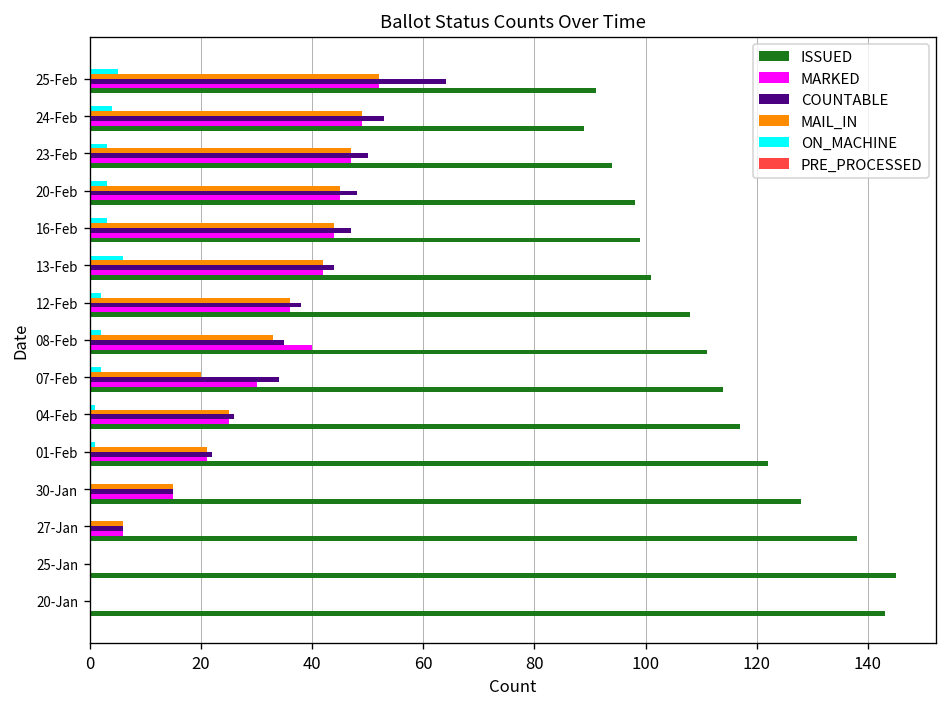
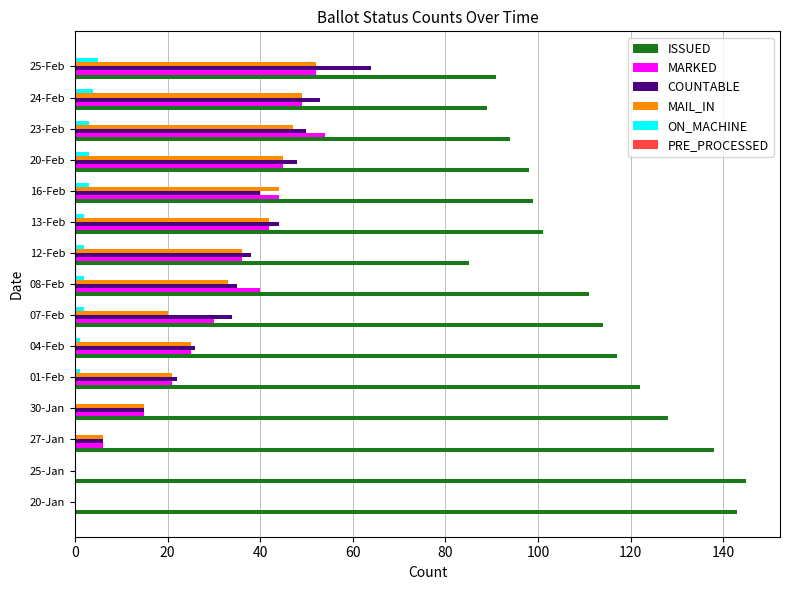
  {
    "ISSUED": {
      "25-Feb": 91,
      "24-Feb": 89,
      "23-Feb": 94,
      "20-Feb": 98,
      "16-Feb": 99,
      "13-Feb": 101,
-     "12-Feb": 108,
+     "12-Feb": 85,
      "08-Feb": 111,
      "07-Feb": 114,
      "04-Feb": 117,
      "01-Feb": 122,
      "30-Jan": 128,
      "27-Jan": 138,
      "25-Jan": 145,
      "20-Jan": 143
    },
    "MARKED": {
      "25-Feb": 52,
      "24-Feb": 49,
-     "23-Feb": 47,
+     "23-Feb": 54,
      "20-Feb": 45,
      "16-Feb": 44,
      "13-Feb": 42,
      "12-Feb": 36,
      "08-Feb": 40,
      "07-Feb": 30,
      "04-Feb": 25,
      "01-Feb": 21,
      "30-Jan": 15,
      "27-Jan": 6,
      "25-Jan": 0,
      "20-Jan": 0
    },
    "COUNTABLE": {
      "25-Feb": 64,
      "24-Feb": 53,
      "23-Feb": 50,
      "20-Feb": 48,
-     "16-Feb": 47,
+     "16-Feb": 40,
      "13-Feb": 44,
      "12-Feb": 38,
      "08-Feb": 35,
      "07-Feb": 34,
      "04-Feb": 26,
      "01-Feb": 22,
      "30-Jan": 15,
      "27-Jan": 6,
      "25-Jan": 0,
      "20-Jan": 0
    },
    "MAIL_IN": {
      "25-Feb": 52,
      "24-Feb": 49,
      "23-Feb": 47,
      "20-Feb": 45,
      "16-Feb": 44,
      "13-Feb": 42,
      "12-Feb": 36,
      "08-Feb": 33,
      "07-Feb": 20,
      "04-Feb": 25,
      "01-Feb": 21,
      "30-Jan": 15,
      "27-Jan": 6,
      "25-Jan": 0,
      "20-Jan": 0
    },
    "ON_MACHINE": {
      "25-Feb": 5,
      "24-Feb": 4,
      "23-Feb": 3,
      "20-Feb": 3,
      "16-Feb": 3,
-     "13-Feb": 6,
+     "13-Feb": 2,
      "12-Feb": 2,
      "08-Feb": 2,
      "07-Feb": 2,
      "04-Feb": 1,
      "01-Feb": 1,
      "30-Jan": 0,
      "27-Jan": 0,
      "25-Jan": 0,
      "20-Jan": 0
    },
    "PRE_PROCESSED": {
      "25-Feb": 0,
      "24-Feb": 0,
      "23-Feb": 0,
      "20-Feb": 0,
      "16-Feb": 0,
      "13-Feb": 0,
      "12-Feb": 0,
      "08-Feb": 0,
      "07-Feb": 0,
      "04-Feb": 0,
      "01-Feb": 0,
      "30-Jan": 0,
      "27-Jan": 0,
      "25-Jan": 0,
      "20-Jan": 0
    }
  }
